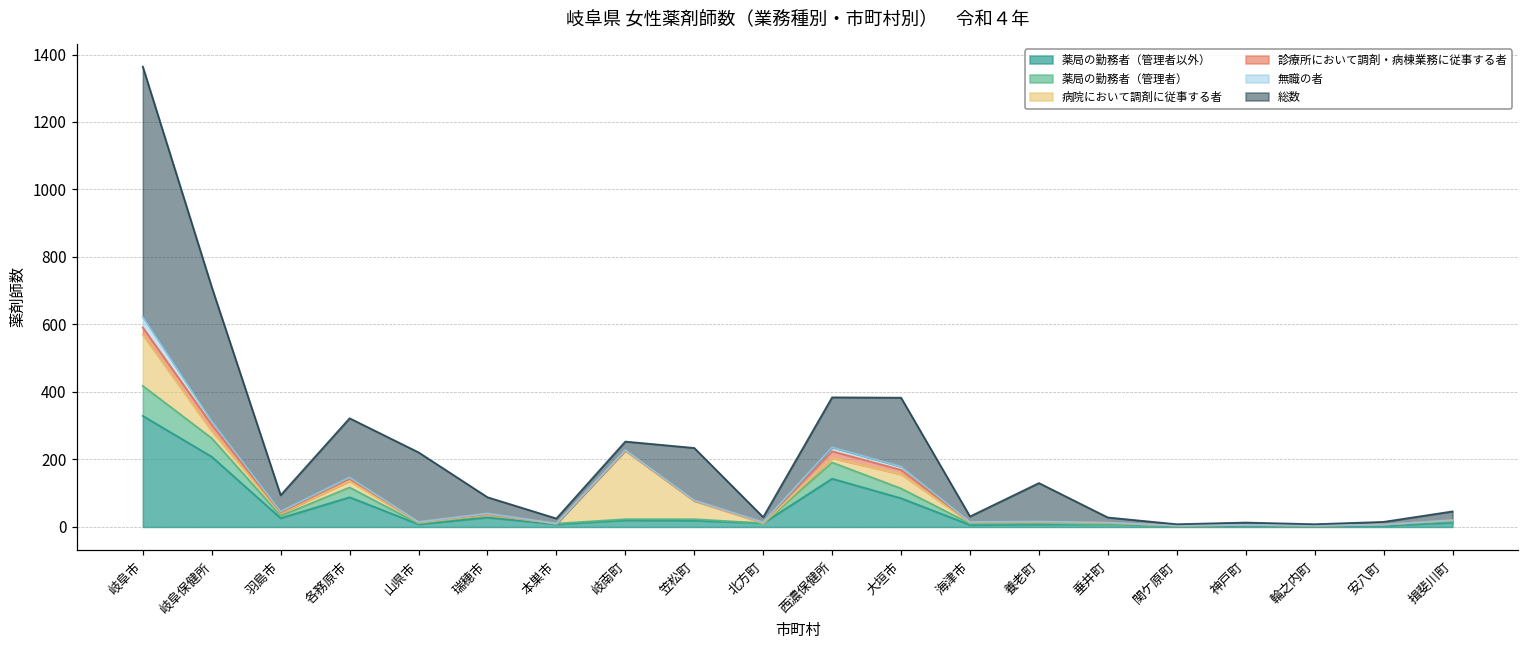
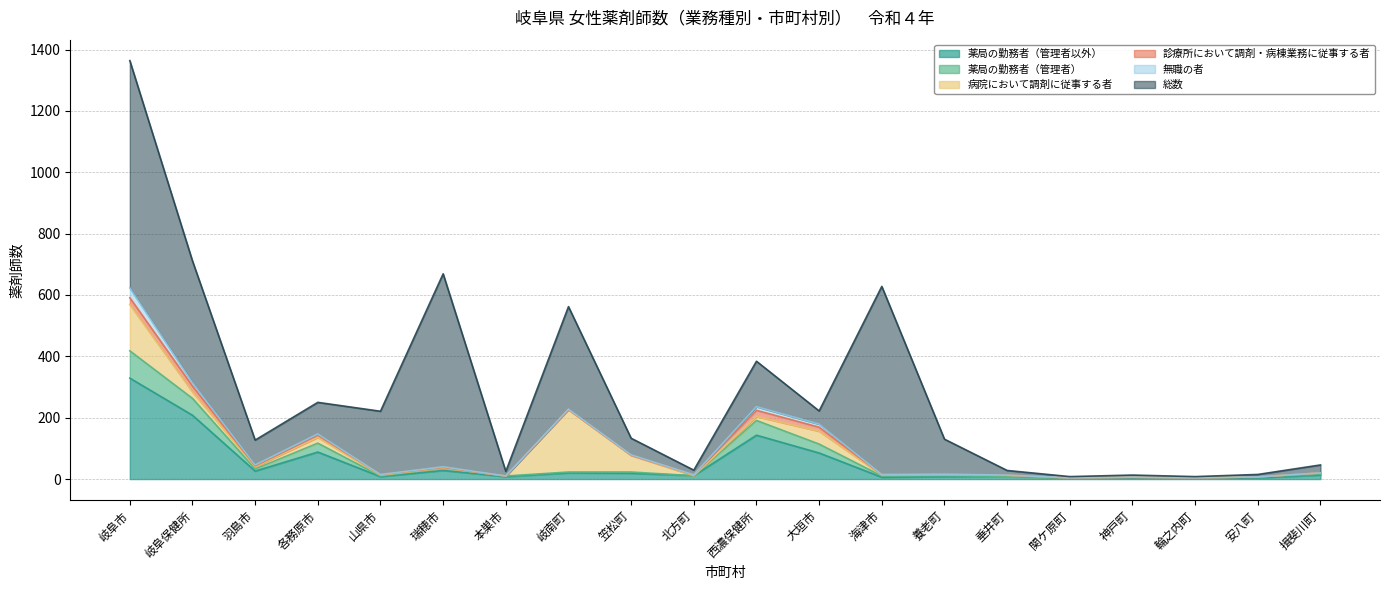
  {
    "病院において調剤に従事する者": {
      "岐阜市": 150,
      "岐阜保健所": 20,
      "西濃保健所": 10,
      "大垣市": 40
    },
    "診療所において調剤・病棟業務に従事する者": {
      "岐阜市": 20,
      "岐阜保健所": 20,
      "西濃保健所": 20,
      "大垣市": 10
    },
    "無職の者": {
      "岐阜市": 30,
      "岐阜保健所": 10,
      "西濃保健所": 10,
      "大垣市": 10
    },
    "総数": {
      "岐阜市": 740,
      "岐阜保健所": 400,
-     "羽島市": 50,
-     "各務原市": 180,
+     "羽島市": 80,
+     "各務原市": 100,
      "山県市": 210,
-     "瑞穂市": 50,
+     "瑞穂市": 630,
      "本巣市": 20,
-     "岐南町": 30,
-     "笠松町": 160,
+     "岐南町": 330,
+     "笠松町": 50,
      "北方町": 20,
      "西濃保健所": 150,
-     "大垣市": 200,
-     "海津市": 20,
+     "大垣市": 40,
+     "海津市": 610,
      "養老町": 110,
      "垂井町": 20,
      "揖斐川町": 30
    }
  }
